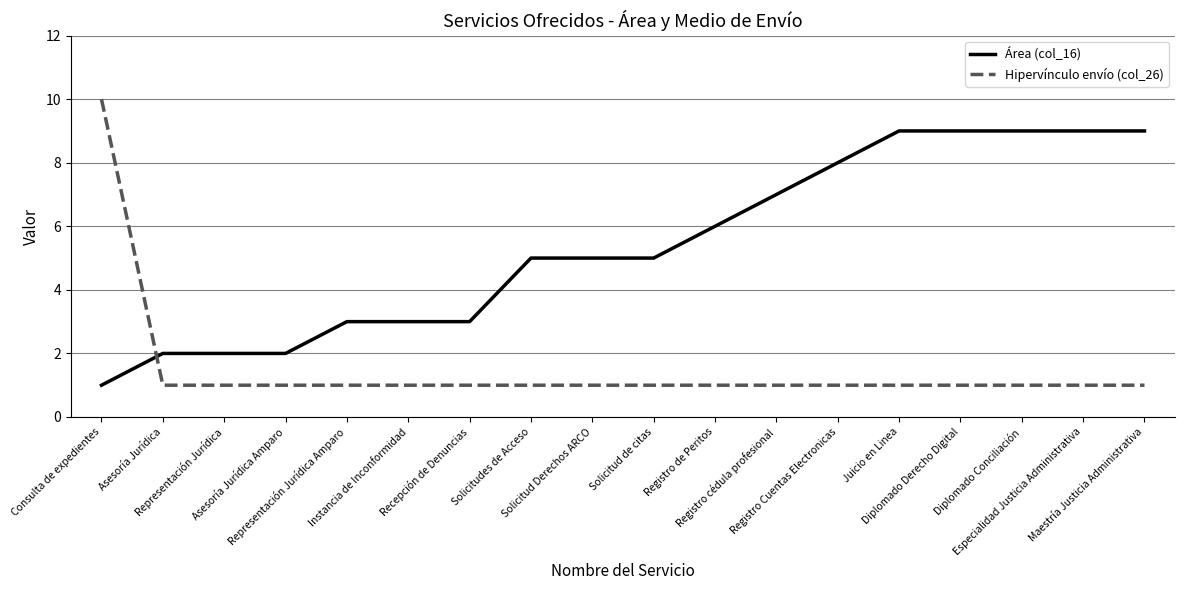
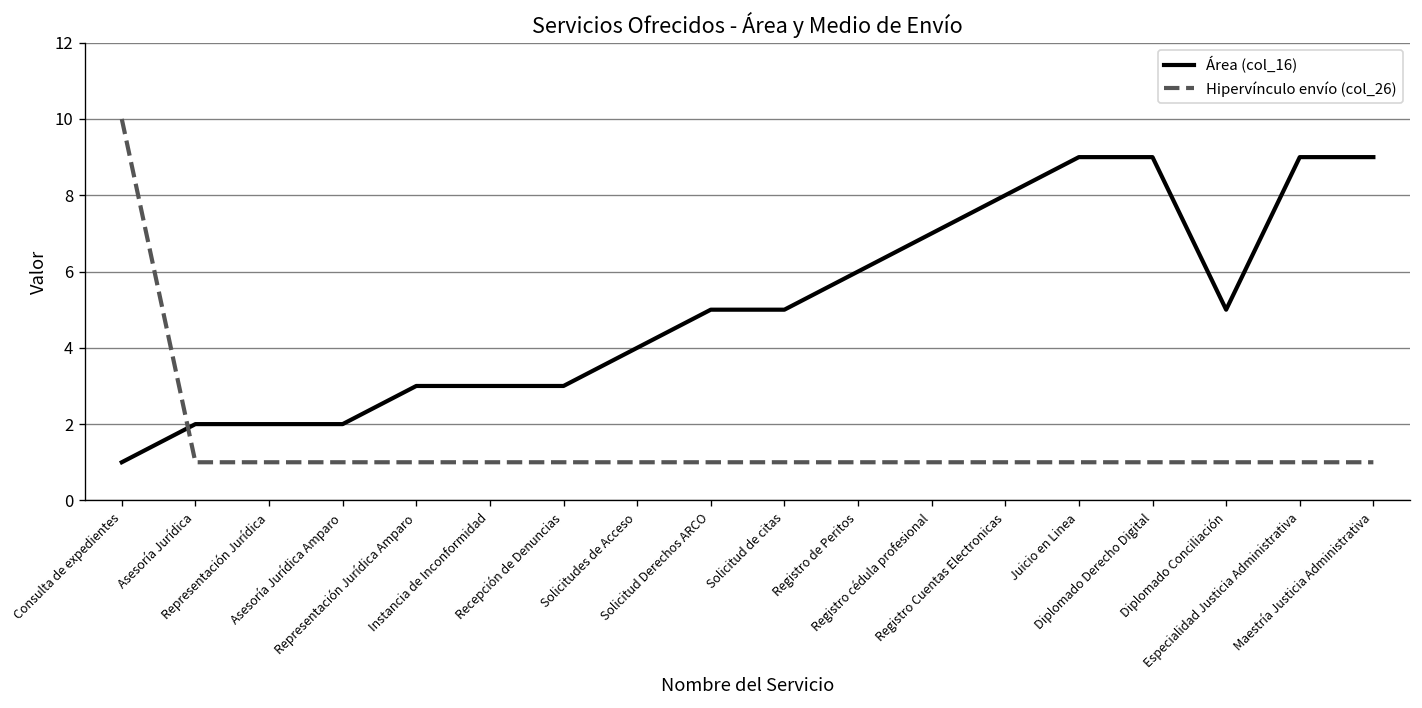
  {
    "Área (col_16)": {
      "Consulta de expedientes": 1,
      "Asesoría Jurídica": 2,
      "Representación Jurídica": 2,
      "Asesoría Jurídica Amparo": 2,
      "Representación Jurídica Amparo": 3,
      "Instancia de Inconformidad": 3,
      "Recepción de Denuncias": 3,
-     "Solicitudes de Acceso": 5,
+     "Solicitudes de Acceso": 4,
      "Solicitud Derechos ARCO": 5,
      "Solicitud de citas": 5,
      "Registro de Peritos": 6,
      "Registro cédula profesional": 7,
      "Registro Cuentas Electronicas": 8,
      "Juicio en Linea": 9,
      "Diplomado Derecho Digital": 9,
-     "Diplomado Conciliación": 9,
+     "Diplomado Conciliación": 5,
      "Especialidad Justicia Administrativa": 9,
      "Maestría Justicia Administrativa": 9
    },
    "Hipervínculo envío (col_26)": {
      "Consulta de expedientes": 10,
      "Asesoría Jurídica": 1,
      "Representación Jurídica": 1,
      "Asesoría Jurídica Amparo": 1,
      "Representación Jurídica Amparo": 1,
      "Instancia de Inconformidad": 1,
      "Recepción de Denuncias": 1,
      "Solicitudes de Acceso": 1,
      "Solicitud Derechos ARCO": 1,
      "Solicitud de citas": 1,
      "Registro de Peritos": 1,
      "Registro cédula profesional": 1,
      "Registro Cuentas Electronicas": 1,
      "Juicio en Linea": 1,
      "Diplomado Derecho Digital": 1,
      "Diplomado Conciliación": 1,
      "Especialidad Justicia Administrativa": 1,
      "Maestría Justicia Administrativa": 1
    }
  }
